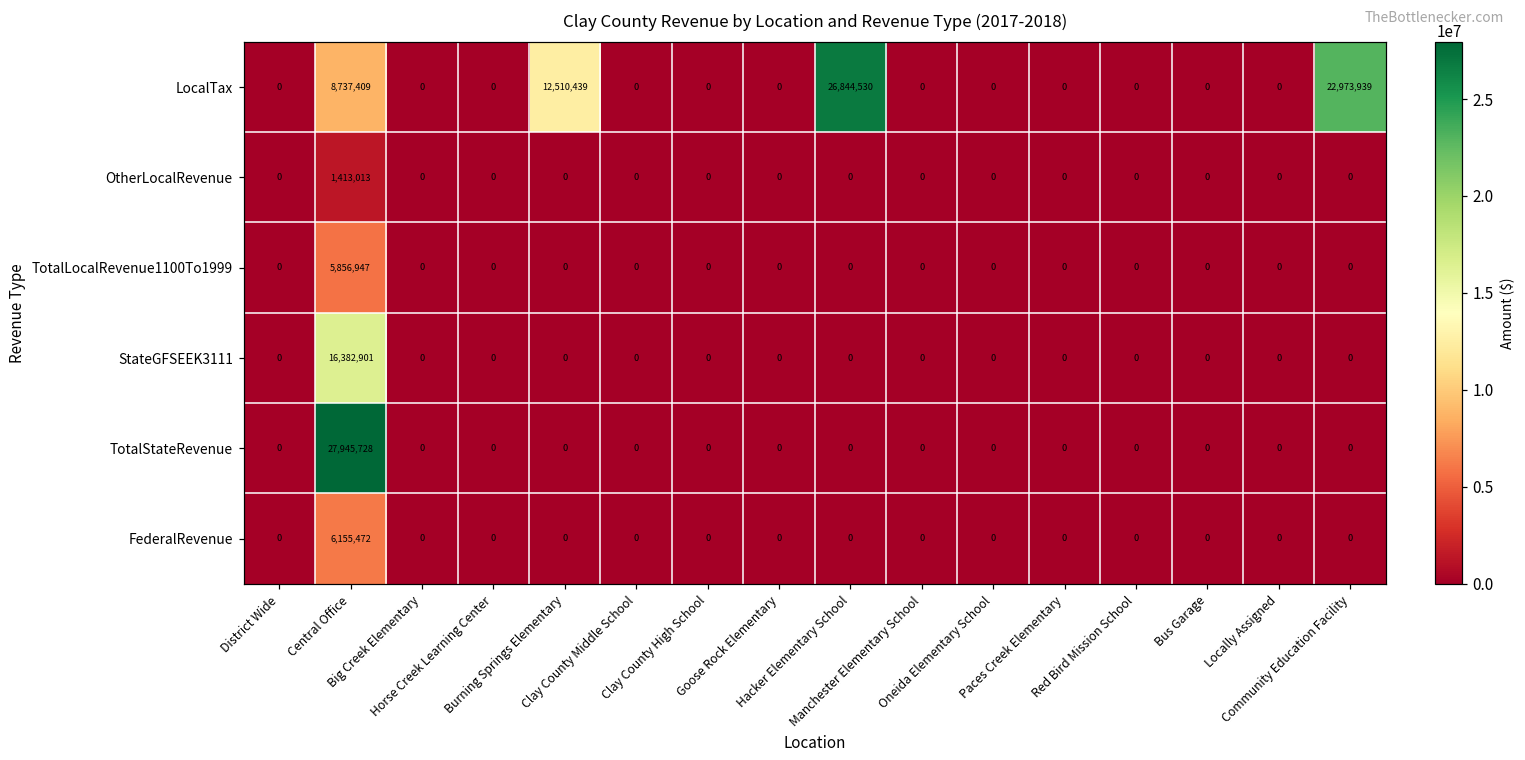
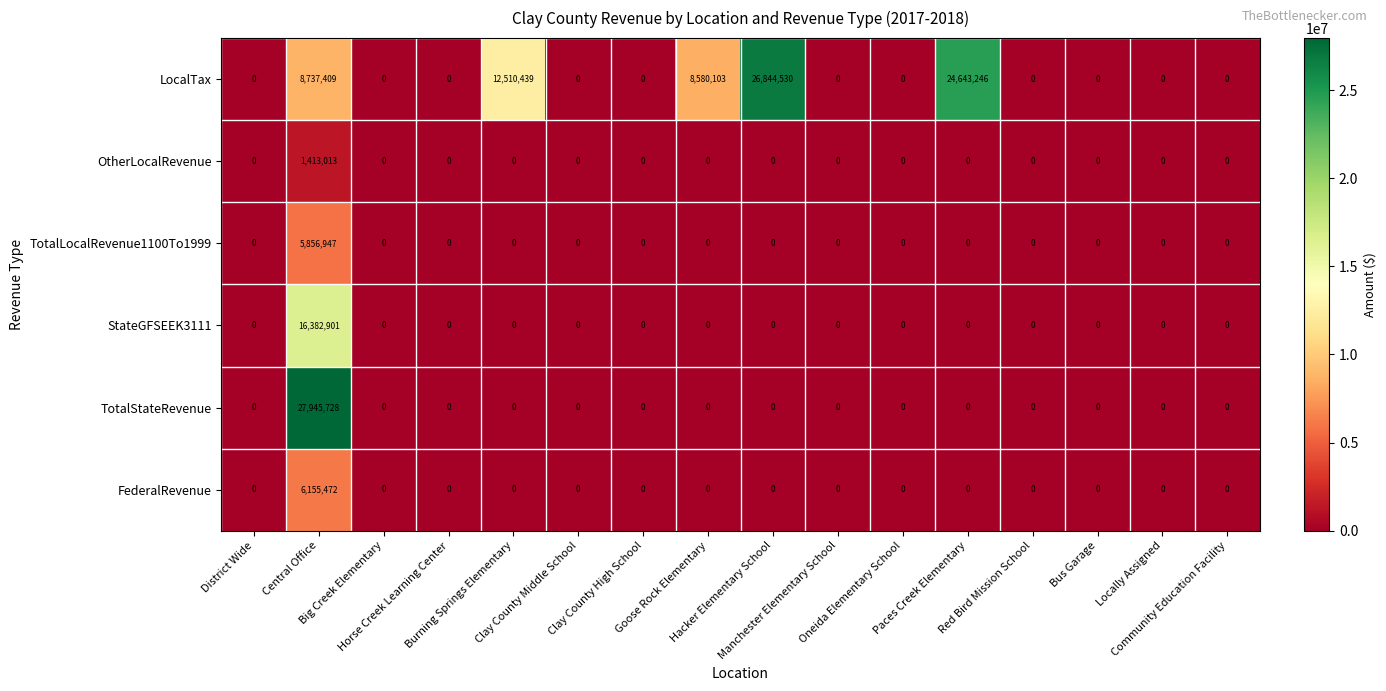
  {
    "LocalTax": {
      "District Wide": "0",
      "Central Office": "8,737,409",
      "Big Creek Elementary": "0",
      "Horse Creek Learning Center": "0",
      "Burning Springs Elementary": "12,510,439",
      "Clay County Middle School": "0",
      "Clay County High School": "0",
-     "Goose Rock Elementary": "0",
+     "Goose Rock Elementary": "8,580,103",
      "Hacker Elementary School": "26,844,530",
      "Manchester Elementary School": "0",
      "Oneida Elementary School": "0",
-     "Paces Creek Elementary": "0",
+     "Paces Creek Elementary": "24,643,246",
      "Red Bird Mission School": "0",
      "Bus Garage": "0",
      "Locally Assigned": "0",
-     "Community Education Facility": "22,973,939"
+     "Community Education Facility": "0"
    },
    "OtherLocalRevenue": {
      "District Wide": "0",
      "Central Office": "1,413,013",
      "Big Creek Elementary": "0",
      "Horse Creek Learning Center": "0",
      "Burning Springs Elementary": "0",
      "Clay County Middle School": "0",
      "Clay County High School": "0",
      "Goose Rock Elementary": "0",
      "Hacker Elementary School": "0",
      "Manchester Elementary School": "0",
      "Oneida Elementary School": "0",
      "Paces Creek Elementary": "0",
      "Red Bird Mission School": "0",
      "Bus Garage": "0",
      "Locally Assigned": "0",
      "Community Education Facility": "0"
    },
    "TotalLocalRevenue1100To1999": {
      "District Wide": "0",
      "Central Office": "5,856,947",
      "Big Creek Elementary": "0",
      "Horse Creek Learning Center": "0",
      "Burning Springs Elementary": "0",
      "Clay County Middle School": "0",
      "Clay County High School": "0",
      "Goose Rock Elementary": "0",
      "Hacker Elementary School": "0",
      "Manchester Elementary School": "0",
      "Oneida Elementary School": "0",
      "Paces Creek Elementary": "0",
      "Red Bird Mission School": "0",
      "Bus Garage": "0",
      "Locally Assigned": "0",
      "Community Education Facility": "0"
    },
    "StateGFSEEK3111": {
      "District Wide": "0",
      "Central Office": "16,382,901",
      "Big Creek Elementary": "0",
      "Horse Creek Learning Center": "0",
      "Burning Springs Elementary": "0",
      "Clay County Middle School": "0",
      "Clay County High School": "0",
      "Goose Rock Elementary": "0",
      "Hacker Elementary School": "0",
      "Manchester Elementary School": "0",
      "Oneida Elementary School": "0",
      "Paces Creek Elementary": "0",
      "Red Bird Mission School": "0",
      "Bus Garage": "0",
      "Locally Assigned": "0",
      "Community Education Facility": "0"
    },
    "TotalStateRevenue": {
      "District Wide": "0",
      "Central Office": "27,945,728",
      "Big Creek Elementary": "0",
      "Horse Creek Learning Center": "0",
      "Burning Springs Elementary": "0",
      "Clay County Middle School": "0",
      "Clay County High School": "0",
      "Goose Rock Elementary": "0",
      "Hacker Elementary School": "0",
      "Manchester Elementary School": "0",
      "Oneida Elementary School": "0",
      "Paces Creek Elementary": "0",
      "Red Bird Mission School": "0",
      "Bus Garage": "0",
      "Locally Assigned": "0",
      "Community Education Facility": "0"
    },
    "FederalRevenue": {
      "District Wide": "0",
      "Central Office": "6,155,472",
      "Big Creek Elementary": "0",
      "Horse Creek Learning Center": "0",
      "Burning Springs Elementary": "0",
      "Clay County Middle School": "0",
      "Clay County High School": "0",
      "Goose Rock Elementary": "0",
      "Hacker Elementary School": "0",
      "Manchester Elementary School": "0",
      "Oneida Elementary School": "0",
      "Paces Creek Elementary": "0",
      "Red Bird Mission School": "0",
      "Bus Garage": "0",
      "Locally Assigned": "0",
      "Community Education Facility": "0"
    }
  }
